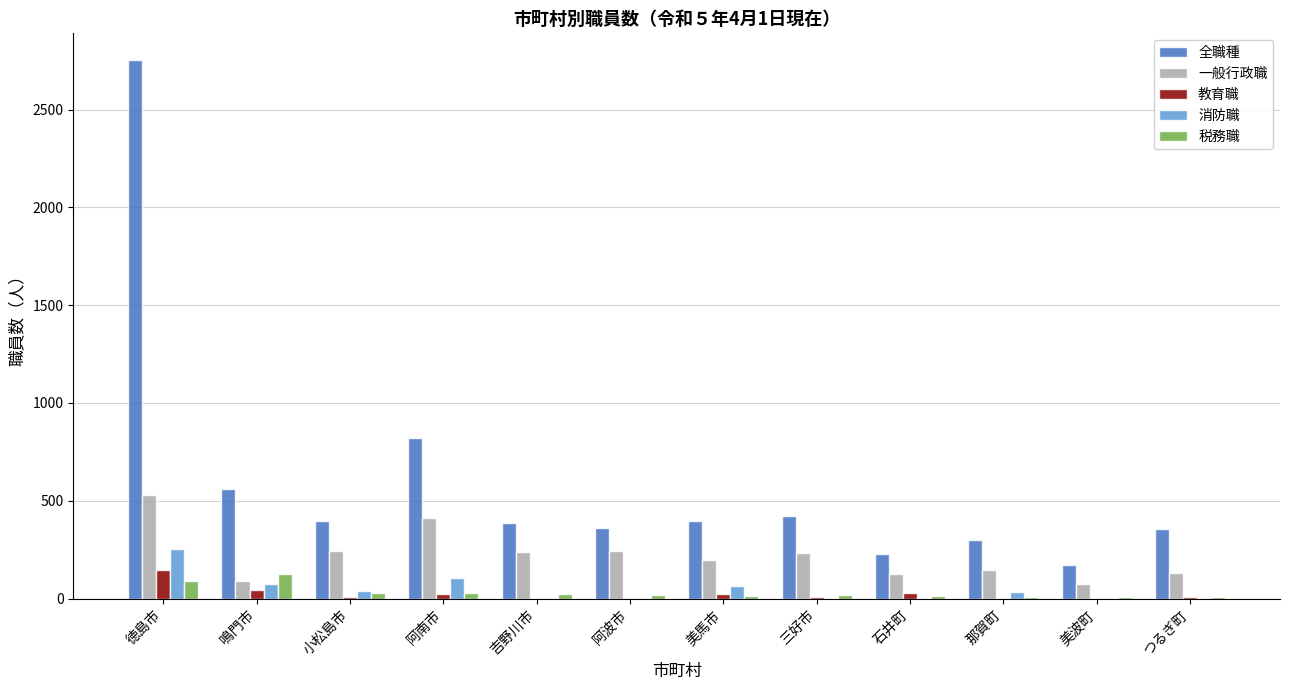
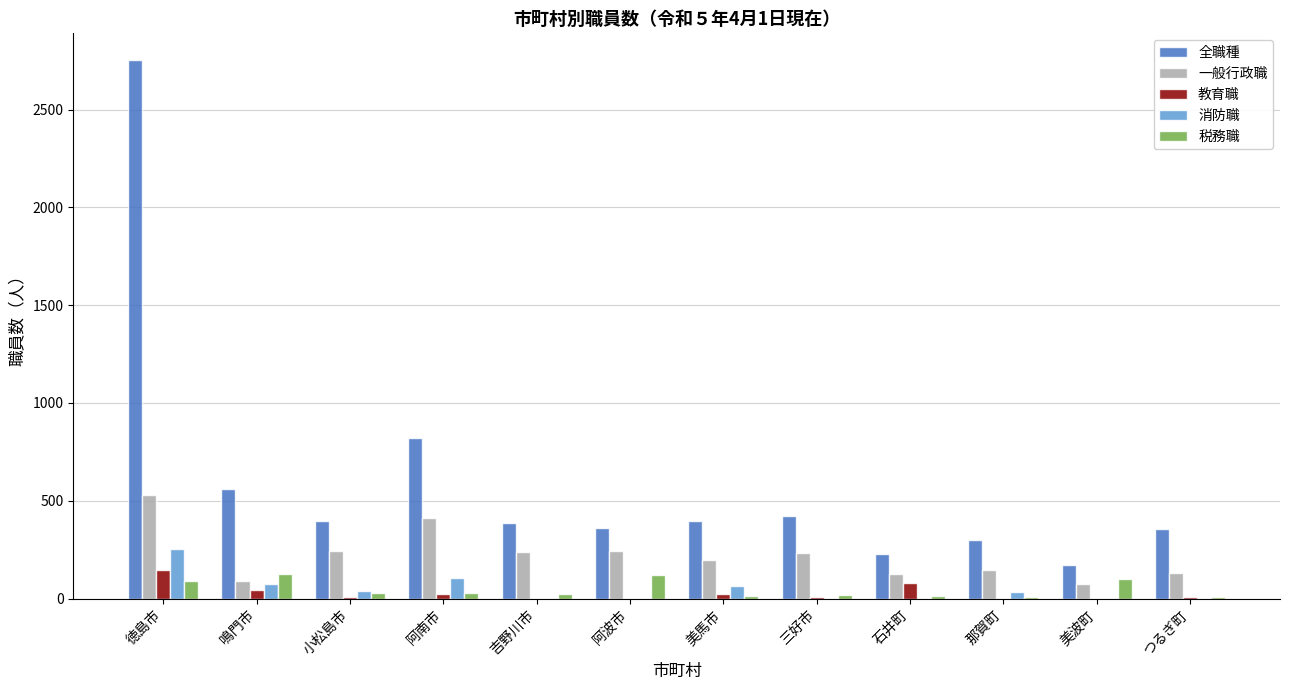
  {
    "一般行政職": {
      "徳島市": 530,
      "鳴門市": 90,
      "小松島市": 240,
      "阿南市": 410,
      "吉野川市": 240,
      "阿波市": 240,
      "美馬市": 200,
      "三好市": 230,
      "石井町": 130,
      "那賀町": 150,
      "美波町": 80,
      "つるぎ町": 130
    },
    "教育職": {
      "徳島市": 150,
      "鳴門市": 40,
      "阿南市": 30,
      "吉野川市": 0,
      "阿波市": 0,
      "美馬市": 20,
-     "石井町": 30,
+     "石井町": 80,
      "那賀町": 0,
      "美波町": 0
    },
    "税務職": {
      "徳島市": 90,
      "鳴門市": 130,
      "小松島市": 30,
      "阿南市": 30,
      "吉野川市": 20,
-     "阿波市": 20,
+     "阿波市": 120,
      "三好市": 20,
-     "美波町": 10
+     "美波町": 100
    }
  }
